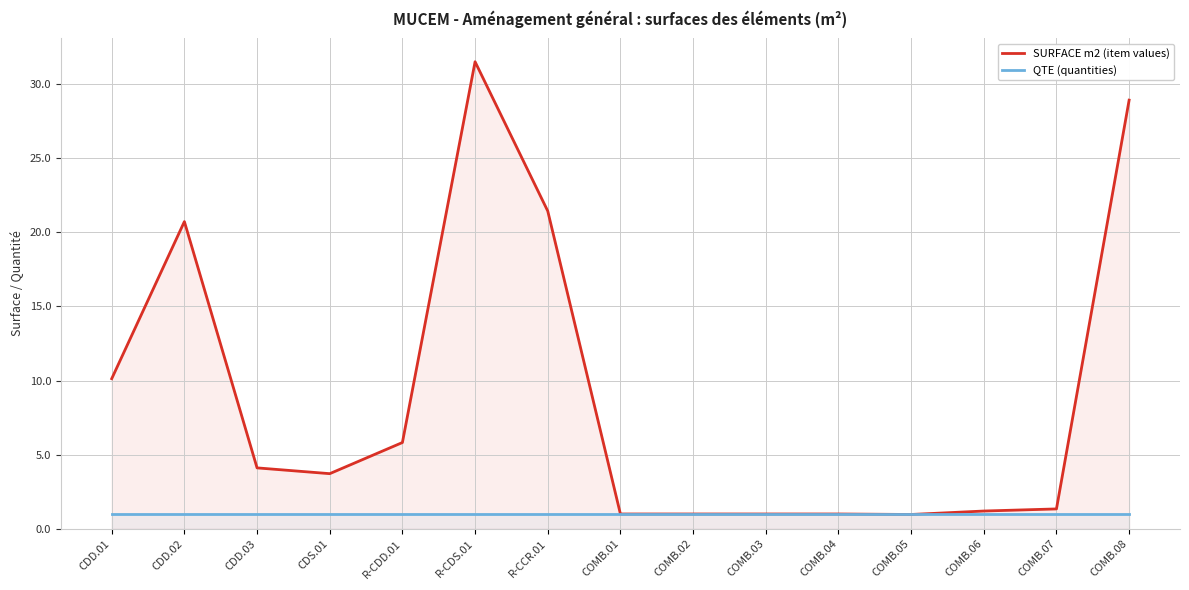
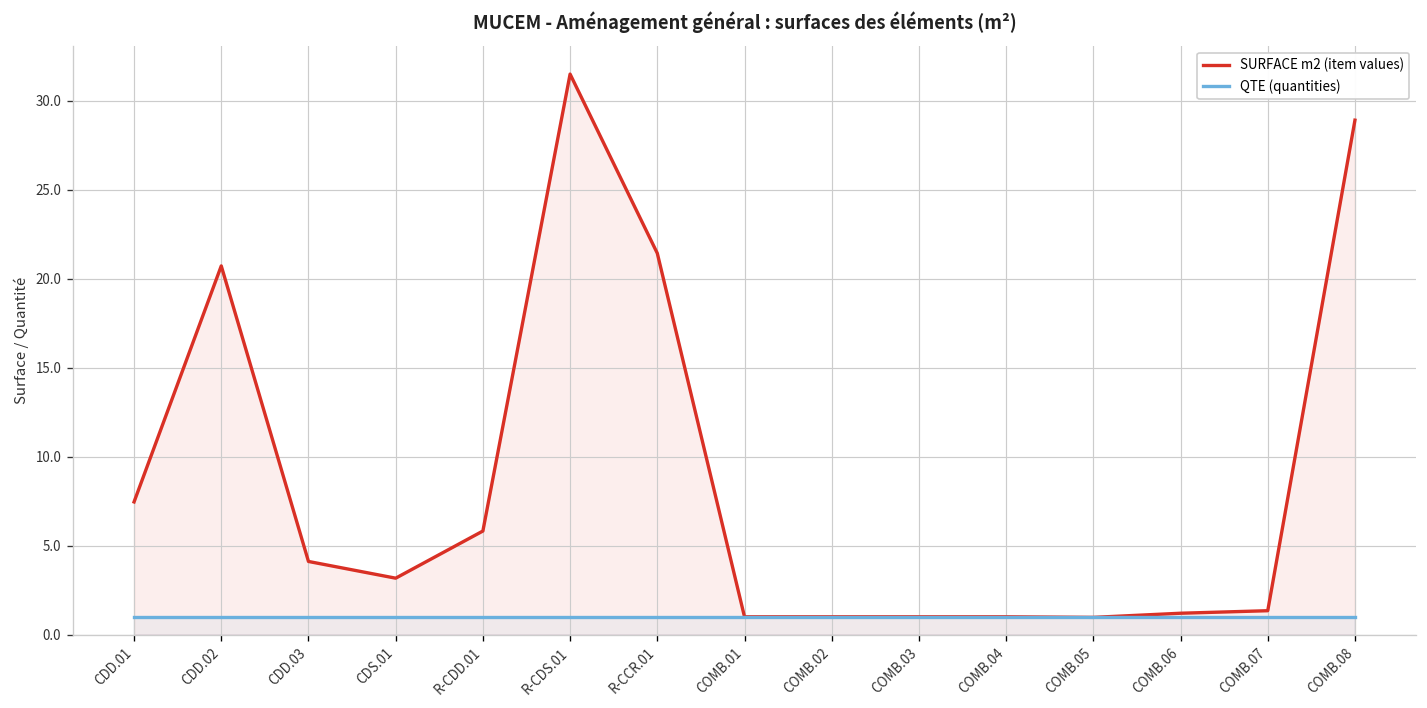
  {
    "SURFACE m2 (item values)": {
-     "CDD.01": 10.1,
+     "CDD.01": 7.5,
      "CDD.02": 20.7,
      "CDD.03": 4.1,
-     "CDS.01": 3.7,
+     "CDS.01": 3.2,
      "R-CDD.01": 5.8,
      "R-CDS.01": 31.5,
      "R-CCR.01": 21.4,
      "COMB.06": 1.2,
      "COMB.07": 1.3,
      "COMB.08": 28.9
    },
    "QTE (quantities)": {
      "CDD.01": 1.0,
      "CDD.02": 1.0,
      "CDD.03": 1.0,
      "CDS.01": 1.0,
      "R-CDD.01": 1.0,
      "R-CDS.01": 1.0,
      "R-CCR.01": 1.0,
      "COMB.06": 1.0,
      "COMB.07": 1.0,
      "COMB.08": 1.0
    }
  }
